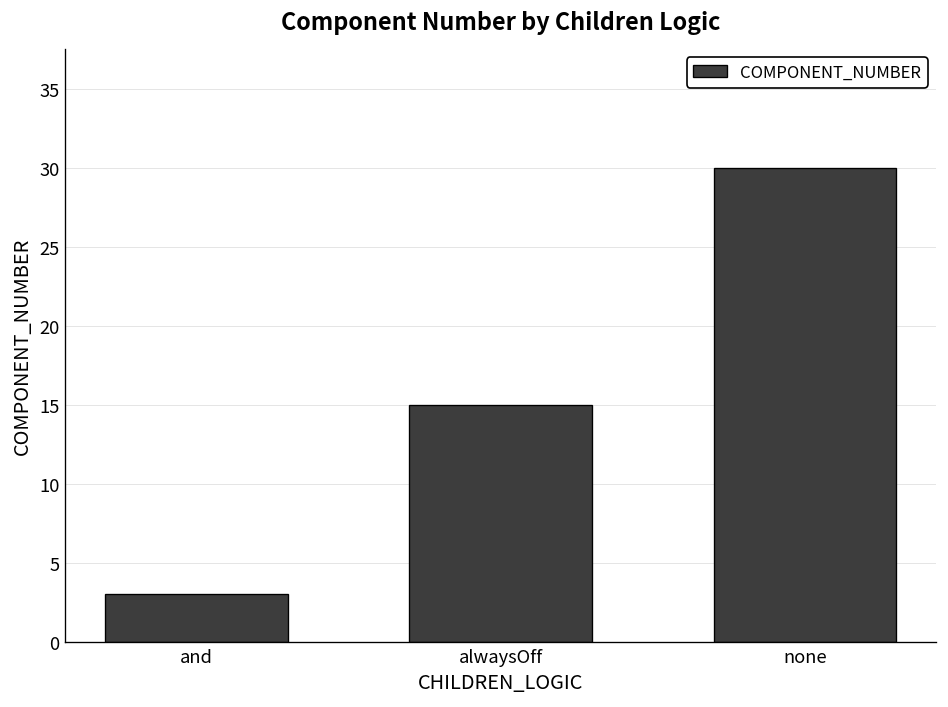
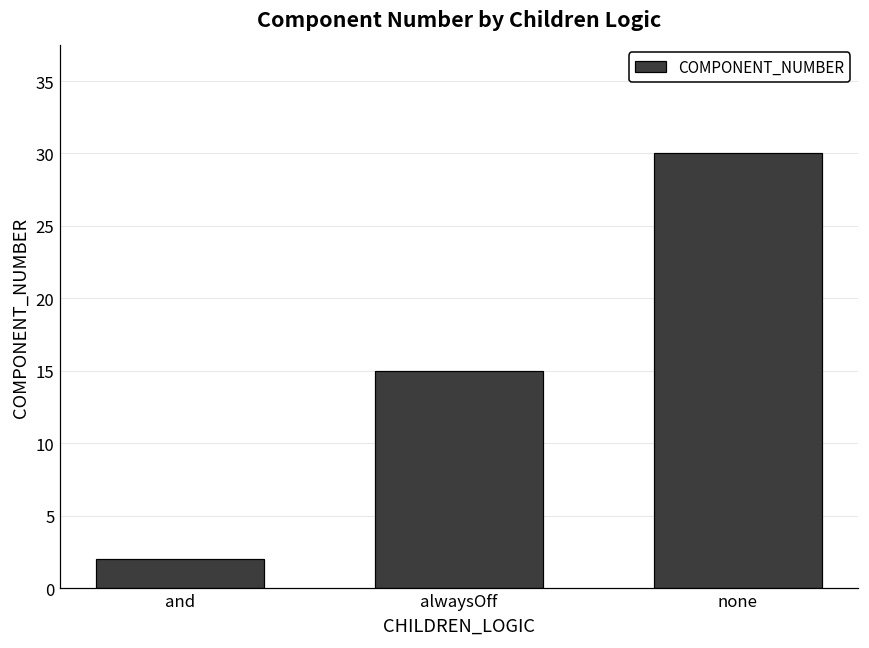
  {
-   "and": 3,
+   "and": 2,
    "alwaysOff": 15,
    "none": 30
  }
